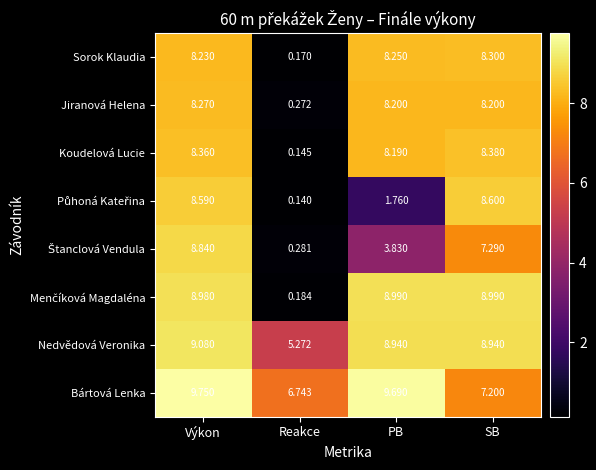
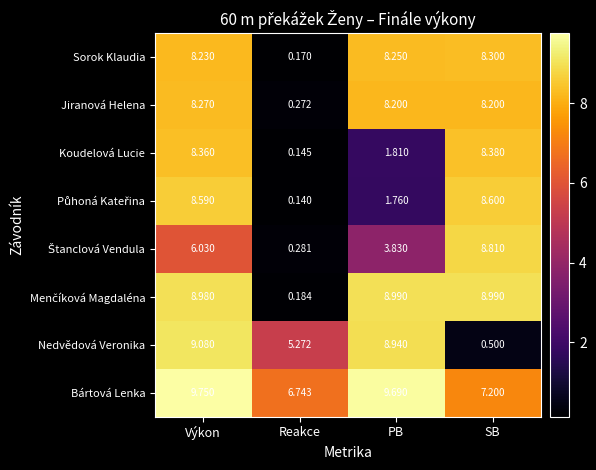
  {
    "Sorok Klaudia": {
      "Výkon": 8.230,
      "Reakce": 0.170,
      "PB": 8.250,
      "SB": 8.300
    },
    "Jiranová Helena": {
      "Výkon": 8.270,
      "Reakce": 0.272,
      "PB": 8.200,
      "SB": 8.200
    },
    "Koudelová Lucie": {
      "Výkon": 8.360,
      "Reakce": 0.145,
-     "PB": 8.190,
+     "PB": 1.810,
      "SB": 8.380
    },
    "Půhoná Kateřina": {
      "Výkon": 8.590,
      "Reakce": 0.140,
      "PB": 1.760,
      "SB": 8.600
    },
    "Štanclová Vendula": {
-     "Výkon": 8.840,
+     "Výkon": 6.030,
      "Reakce": 0.281,
      "PB": 3.830,
-     "SB": 7.290
+     "SB": 8.810
    },
    "Menčíková Magdaléna": {
      "Výkon": 8.980,
      "Reakce": 0.184,
      "PB": 8.990,
      "SB": 8.990
    },
    "Nedvědová Veronika": {
      "Výkon": 9.080,
      "Reakce": 5.272,
      "PB": 8.940,
-     "SB": 8.940
+     "SB": 0.500
    },
    "Bártová Lenka": {
      "Výkon": 9.750,
      "Reakce": 6.743,
      "PB": 9.690,
      "SB": 7.200
    }
  }
